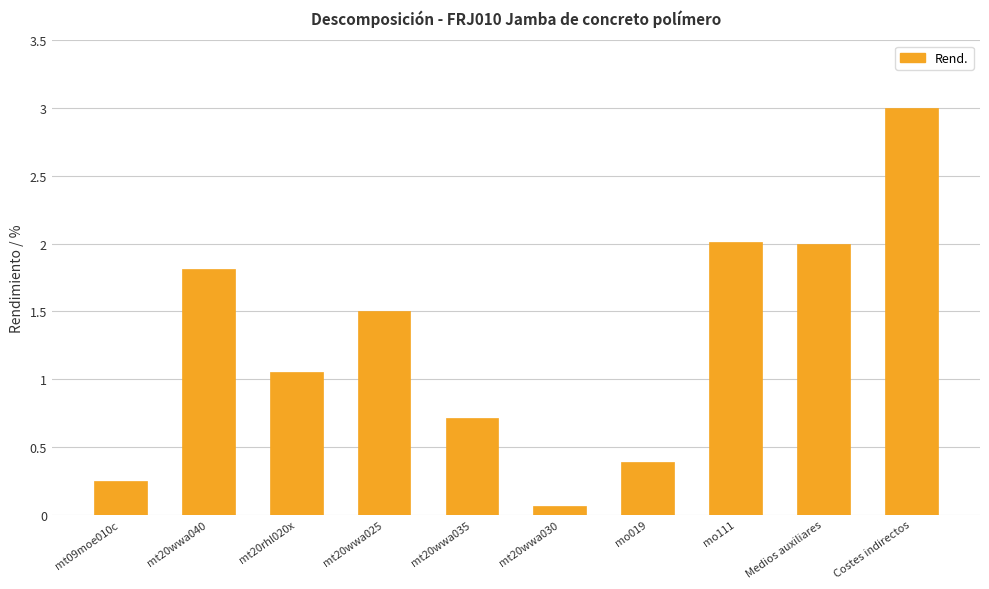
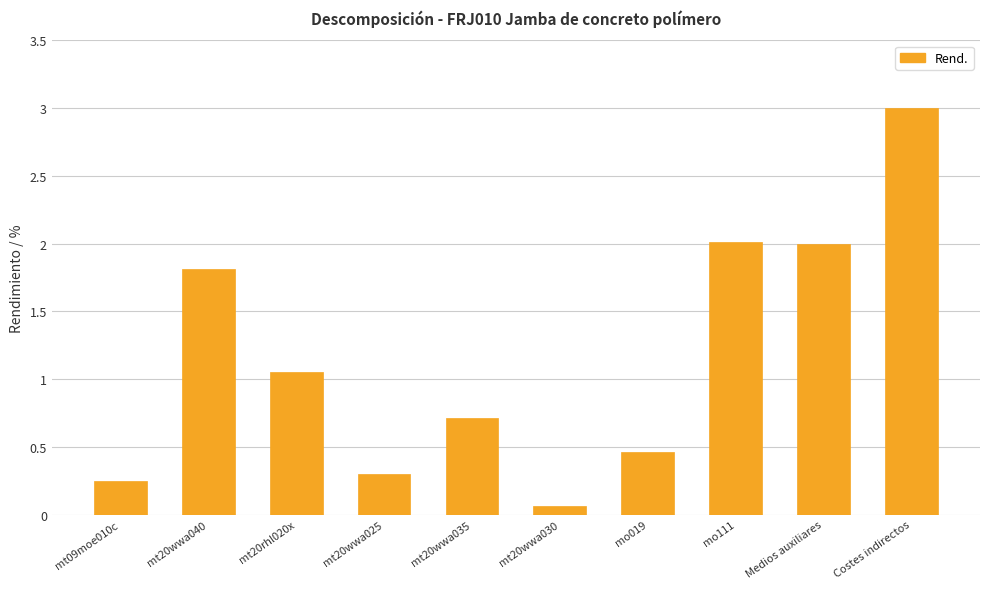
  {
    "mt09moe010c": 0.25,
    "mt20wwa040": 1.82,
    "mt20rhl020x": 1.05,
-   "mt20wwa025": 1.5,
+   "mt20wwa025": 0.3,
    "mt20wwa035": 0.72,
    "mt20wwa030": 0.06,
-   "mo019": 0.39,
+   "mo019": 0.46,
    "mo111": 2.01,
    "Medios auxiliares": 2.00,
    "Costes indirectos": 3.00
  }
